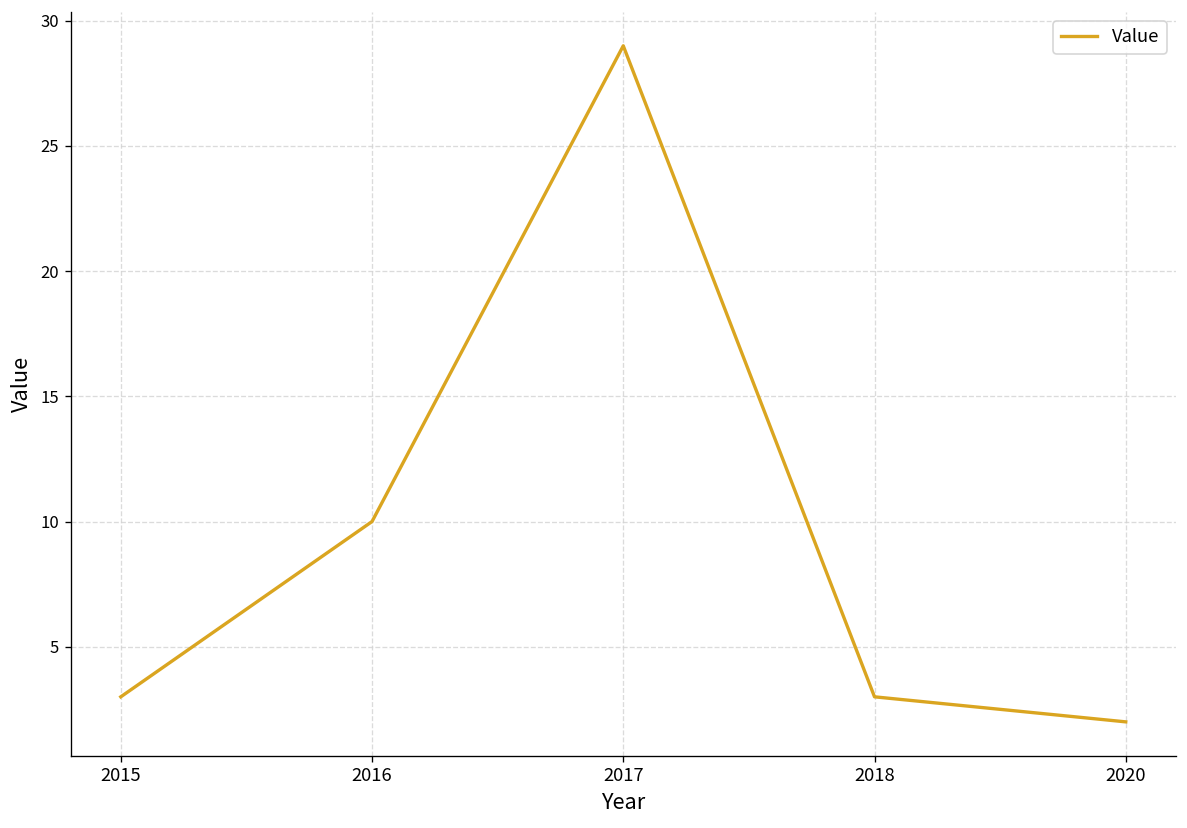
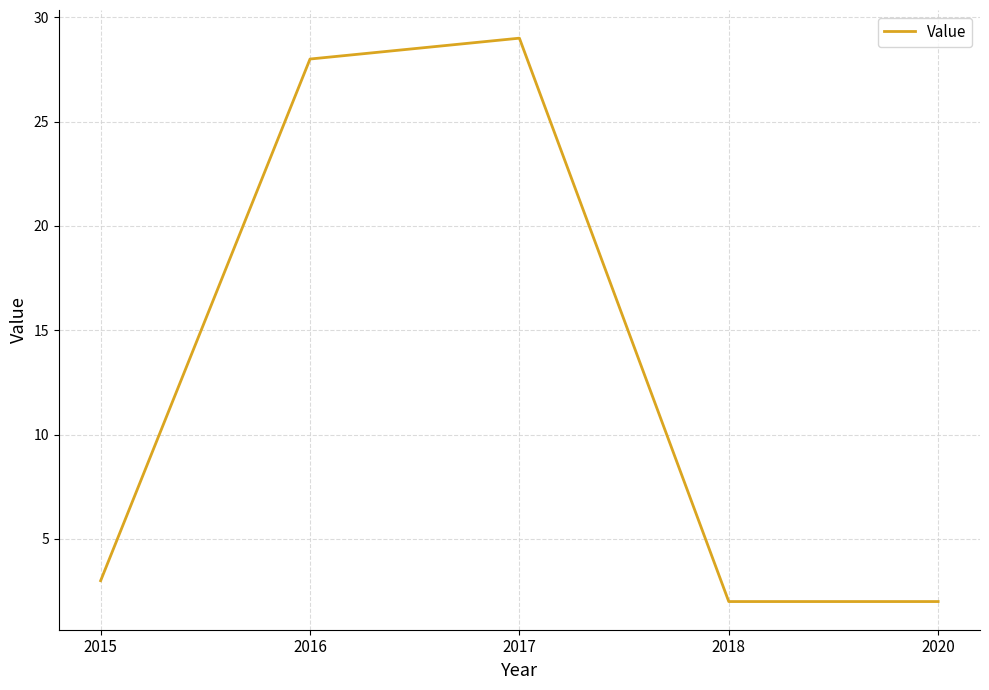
  {
    "2015": 3,
-   "2016": 10,
+   "2016": 28,
    "2017": 29,
-   "2018": 3,
+   "2018": 2,
    "2020": 2
  }
